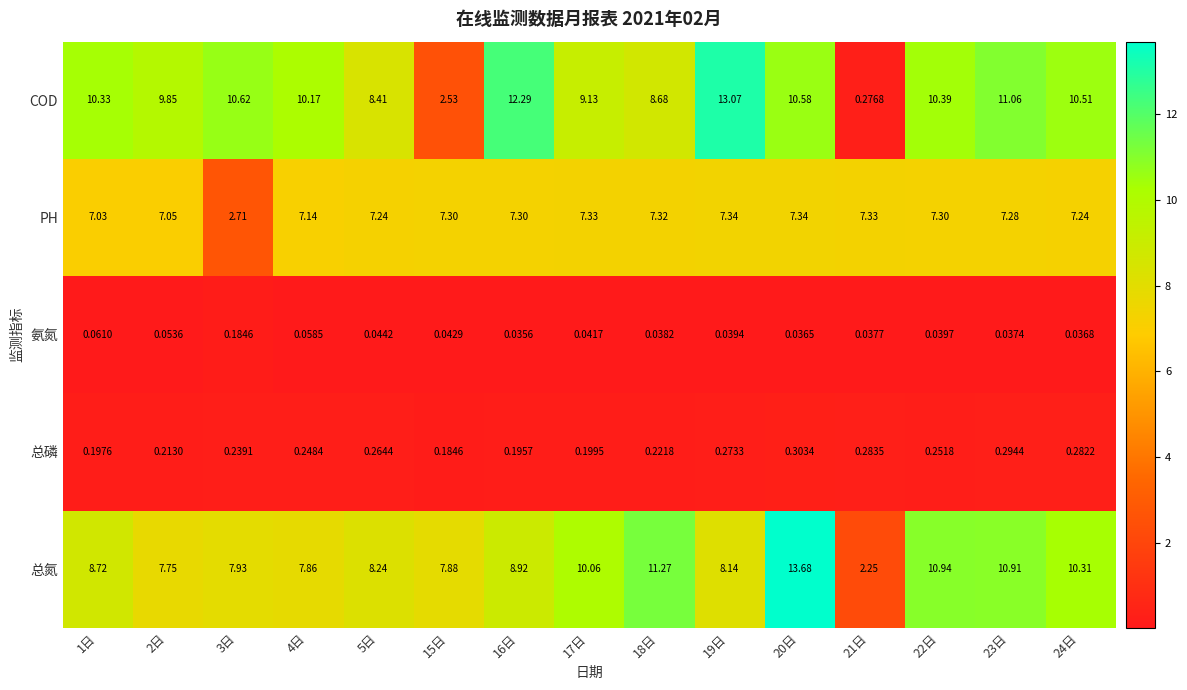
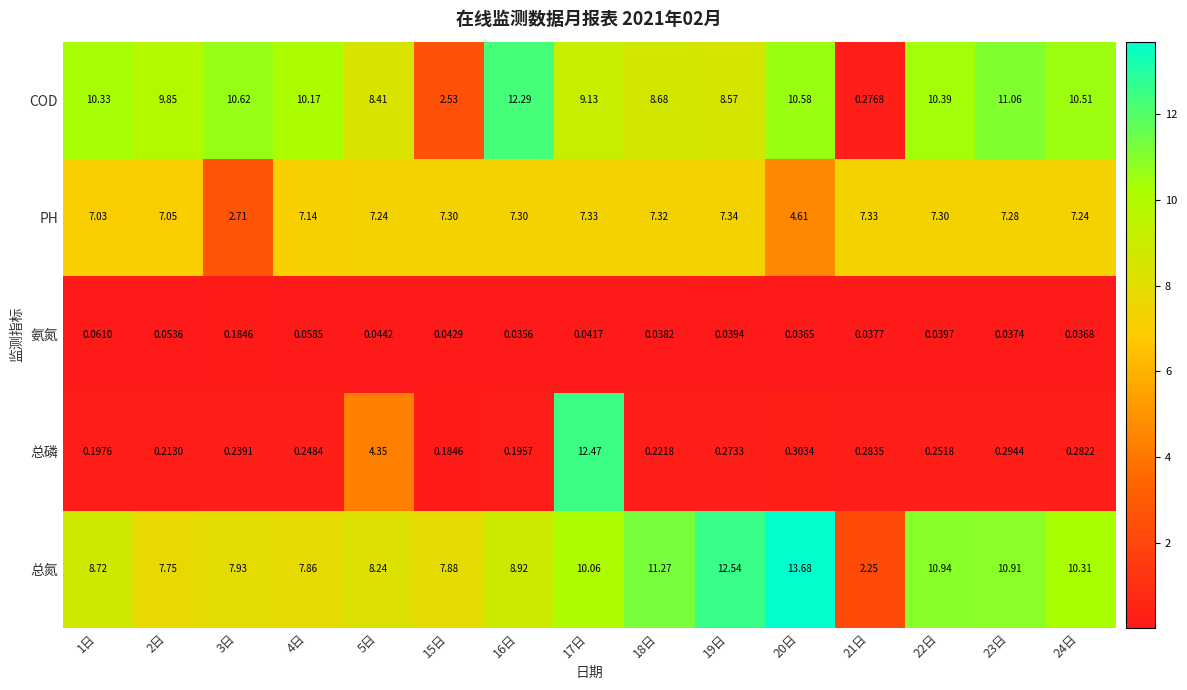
  {
    "COD": {
      "1日": 10.33,
      "2日": 9.85,
      "3日": 10.62,
      "4日": 10.17,
      "5日": 8.41,
      "15日": 2.53,
      "16日": 12.29,
      "17日": 9.13,
      "18日": 8.68,
-     "19日": 13.07,
+     "19日": 8.57,
      "20日": 10.58,
      "21日": 0.2768,
      "22日": 10.39,
      "23日": 11.06,
      "24日": 10.51
    },
    "PH": {
      "1日": 7.03,
      "2日": 7.05,
      "3日": 2.71,
      "4日": 7.14,
      "5日": 7.24,
      "15日": 7.30,
      "16日": 7.30,
      "17日": 7.33,
      "18日": 7.32,
      "19日": 7.34,
-     "20日": 7.34,
+     "20日": 4.61,
      "21日": 7.33,
      "22日": 7.30,
      "23日": 7.28,
      "24日": 7.24
    },
    "氨氮": {
      "1日": 0.0610,
      "2日": 0.0536,
      "3日": 0.1846,
      "4日": 0.0585,
      "5日": 0.0442,
      "15日": 0.0429,
      "16日": 0.0356,
      "17日": 0.0417,
      "18日": 0.0382,
      "19日": 0.0394,
      "20日": 0.0365,
      "21日": 0.0377,
      "22日": 0.0397,
      "23日": 0.0374,
      "24日": 0.0368
    },
    "总磷": {
      "1日": 0.1976,
      "2日": 0.2130,
      "3日": 0.2391,
      "4日": 0.2484,
-     "5日": 0.2644,
+     "5日": 4.35,
      "15日": 0.1846,
      "16日": 0.1957,
-     "17日": 0.1995,
+     "17日": 12.47,
      "18日": 0.2218,
      "19日": 0.2733,
      "20日": 0.3034,
      "21日": 0.2835,
      "22日": 0.2518,
      "23日": 0.2944,
      "24日": 0.2822
    },
    "总氮": {
      "1日": 8.72,
      "2日": 7.75,
      "3日": 7.93,
      "4日": 7.86,
      "5日": 8.24,
      "15日": 7.88,
      "16日": 8.92,
      "17日": 10.06,
      "18日": 11.27,
-     "19日": 8.14,
+     "19日": 12.54,
      "20日": 13.68,
      "21日": 2.25,
      "22日": 10.94,
      "23日": 10.91,
      "24日": 10.31
    }
  }
